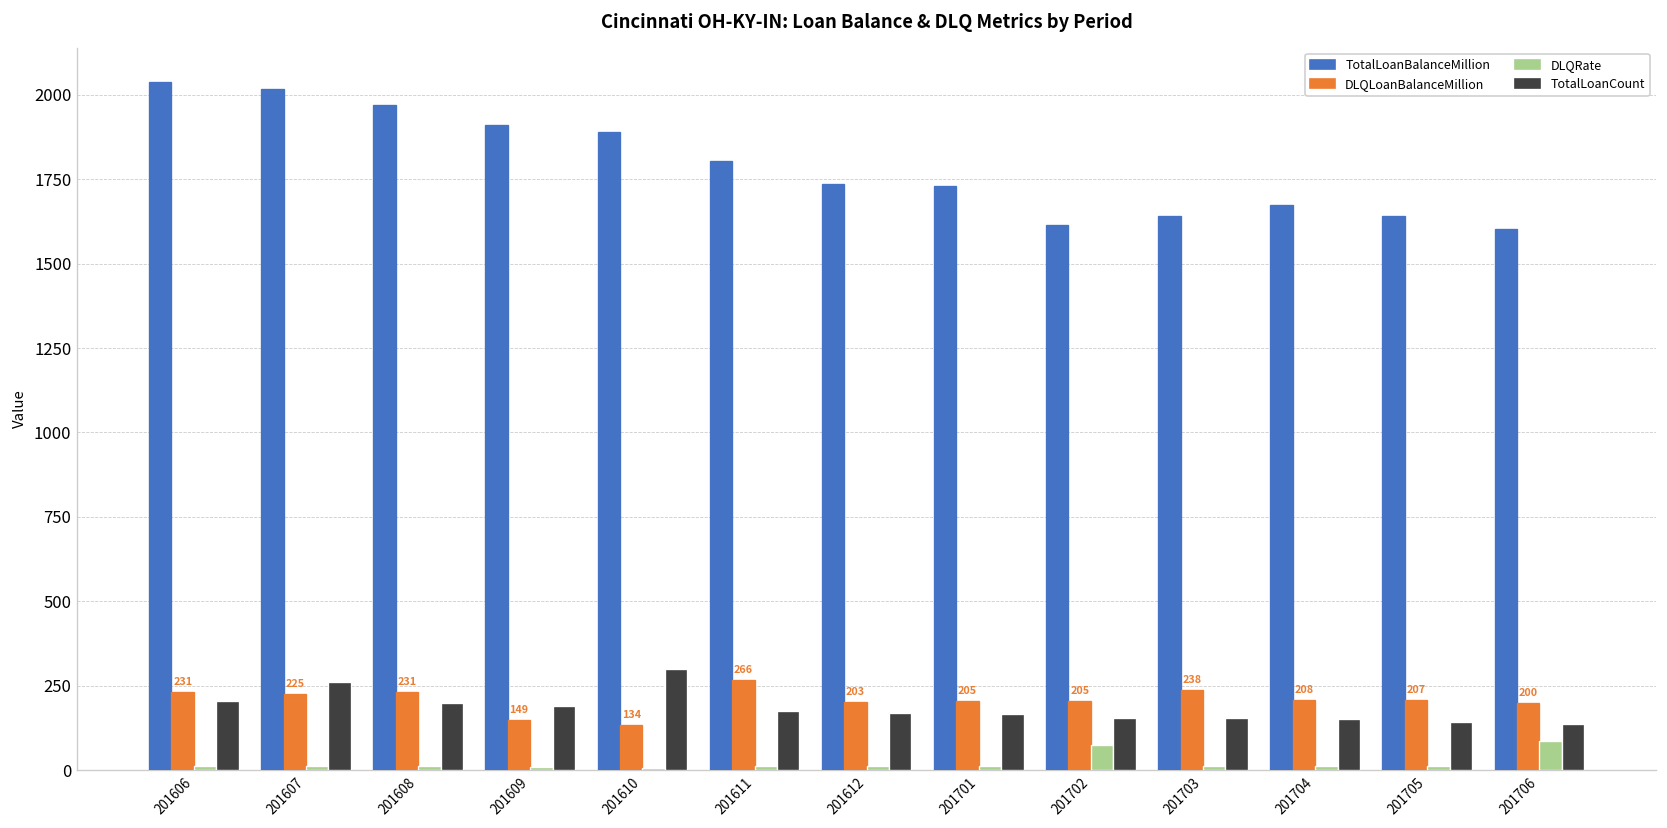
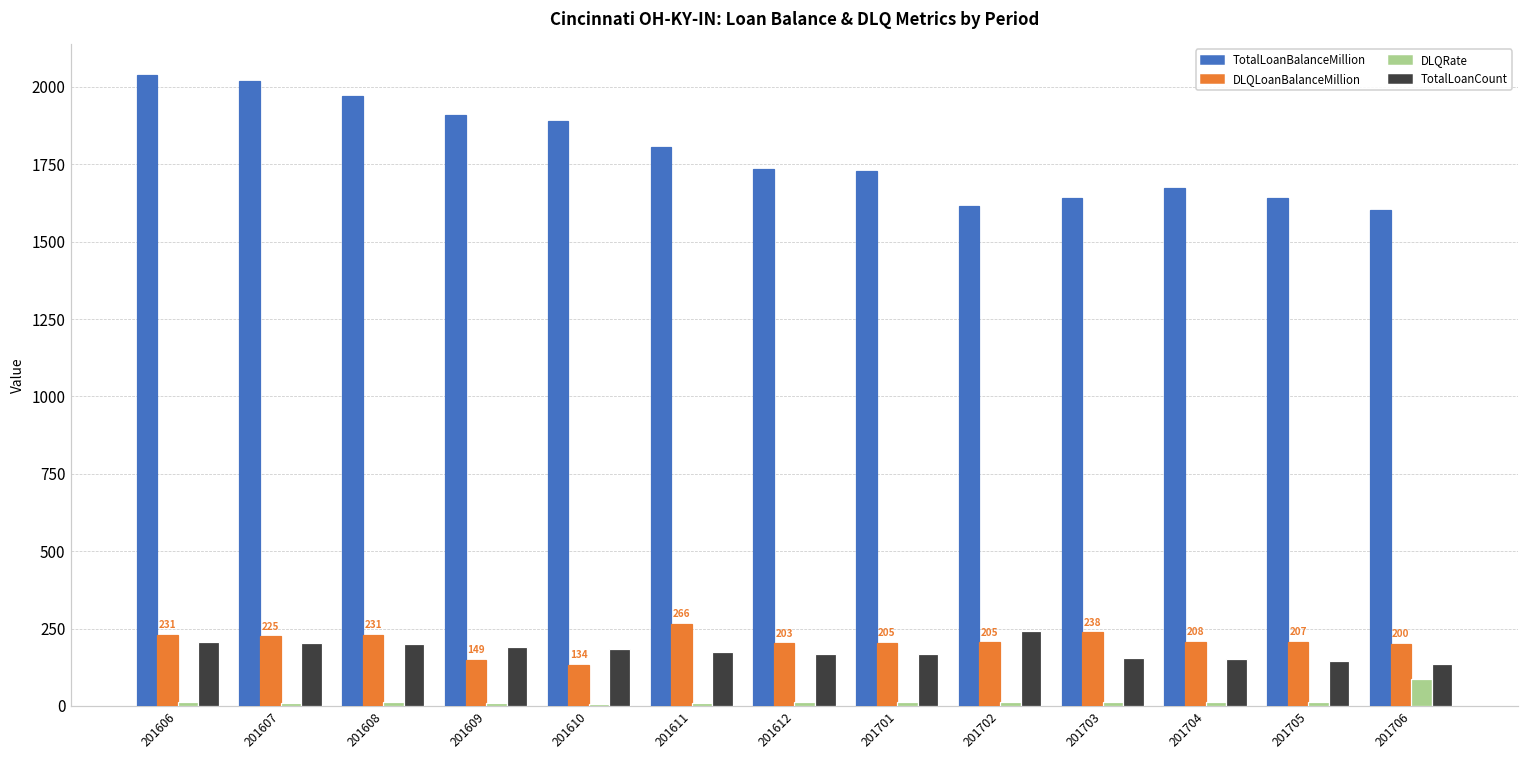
  {
    "TotalLoanBalanceMillion": {
      "201606": 2040,
      "201607": 2020,
      "201608": 1970,
      "201609": 1910,
      "201610": 1890,
      "201611": 1800,
      "201612": 1740,
      "201701": 1730,
      "201702": 1610,
      "201703": 1640,
      "201704": 1670,
      "201705": 1640,
      "201706": 1600
    },
    "DLQLoanBalanceMillion": {
      "201606": 231,
      "201607": 225,
      "201608": 231,
      "201609": 149,
      "201610": 134,
      "201611": 266,
      "201612": 203,
      "201701": 205,
      "201702": 205,
      "201703": 238,
      "201704": 208,
      "201705": 207,
      "201706": 200
    },
    "DLQRate": {
      "201606": 10,
      "201607": 10,
      "201608": 10,
      "201609": 10,
      "201611": 10,
      "201612": 10,
      "201701": 10,
-     "201702": 70,
+     "201702": 10,
      "201703": 10,
      "201704": 10,
      "201705": 10,
      "201706": 90
    },
    "TotalLoanCount": {
      "201606": 210,
-     "201607": 260,
+     "201607": 200,
      "201608": 200,
      "201609": 190,
-     "201610": 300,
+     "201610": 190,
      "201611": 180,
      "201612": 170,
      "201701": 170,
-     "201702": 160,
+     "201702": 240,
      "201703": 150,
      "201704": 150,
      "201705": 140,
      "201706": 140
    }
  }
